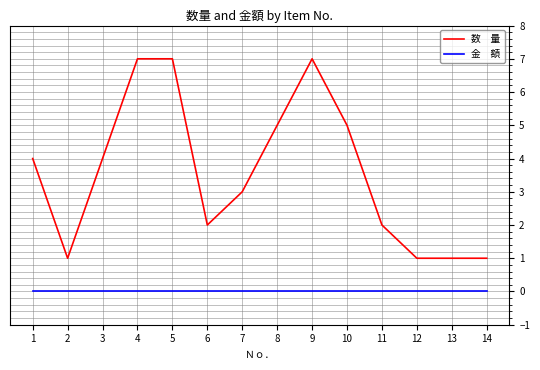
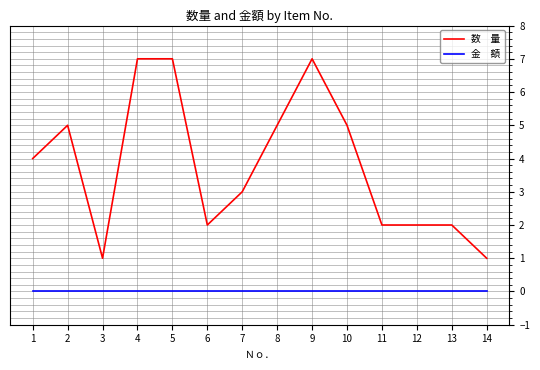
  {
    "数 量": {
      "1": 4,
-     "2": 1,
-     "3": 4,
+     "2": 5,
+     "3": 1,
      "4": 7,
      "5": 7,
      "6": 2,
      "7": 3,
      "8": 5,
      "9": 7,
      "10": 5,
      "11": 2,
-     "12": 1,
-     "13": 1,
+     "12": 2,
+     "13": 2,
      "14": 1
    },
    "金 額": {
      "1": 0,
      "2": 0,
      "3": 0,
      "4": 0,
      "5": 0,
      "6": 0,
      "7": 0,
      "8": 0,
      "9": 0,
      "10": 0,
      "11": 0,
      "12": 0,
      "13": 0,
      "14": 0
    }
  }
